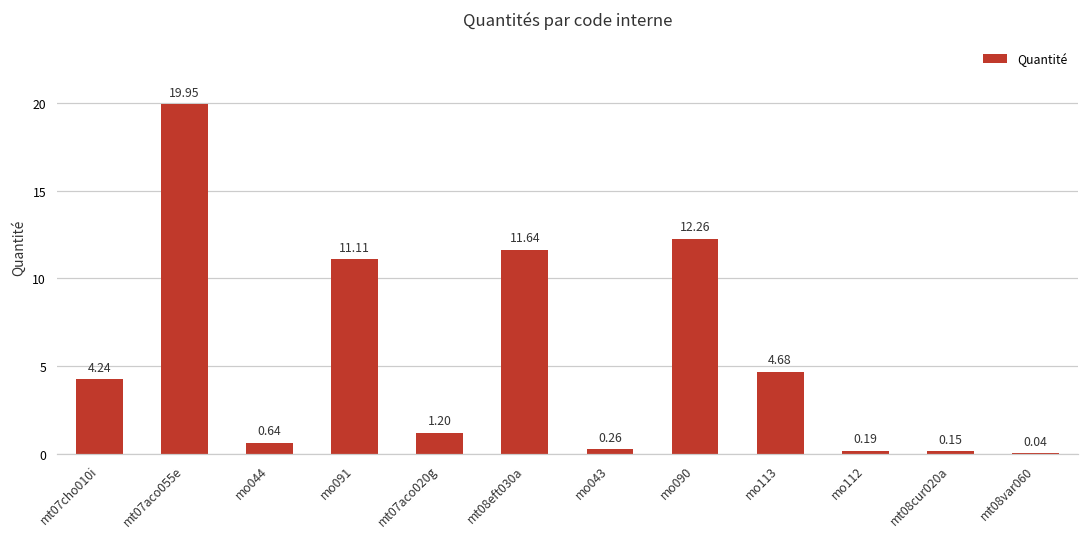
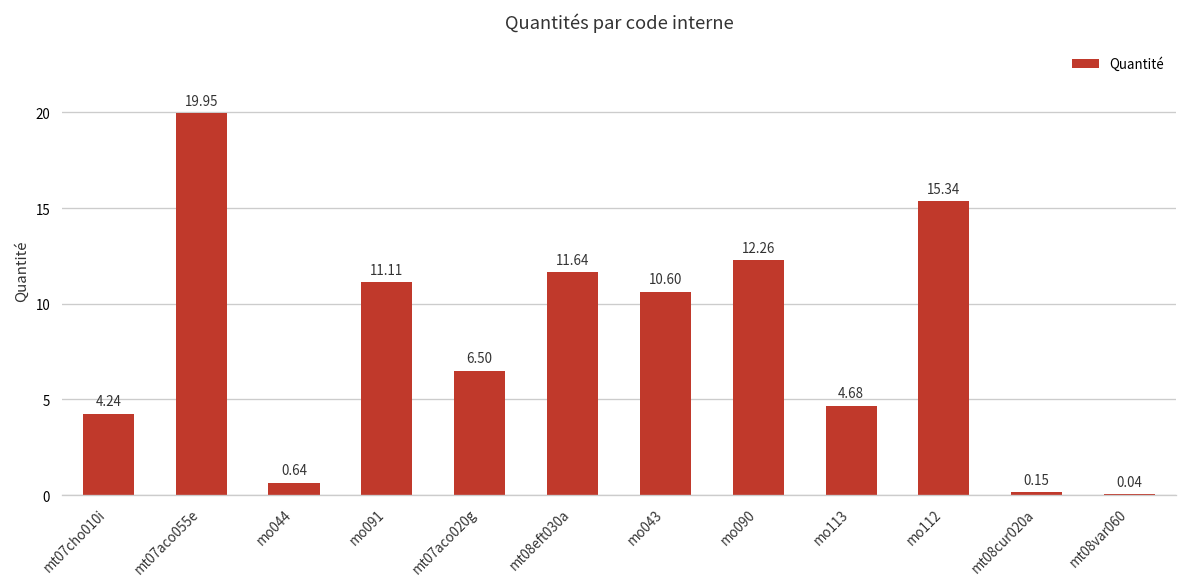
  {
    "mt07cho010i": 4.24,
    "mt07aco055e": 19.95,
    "mo044": 0.64,
    "mo091": 11.11,
-   "mt07aco020g": 1.20,
+   "mt07aco020g": 6.50,
    "mt08eft030a": 11.64,
-   "mo043": 0.26,
+   "mo043": 10.60,
    "mo090": 12.26,
    "mo113": 4.68,
-   "mo112": 0.19,
+   "mo112": 15.34,
    "mt08cur020a": 0.15,
    "mt08var060": 0.04
  }
